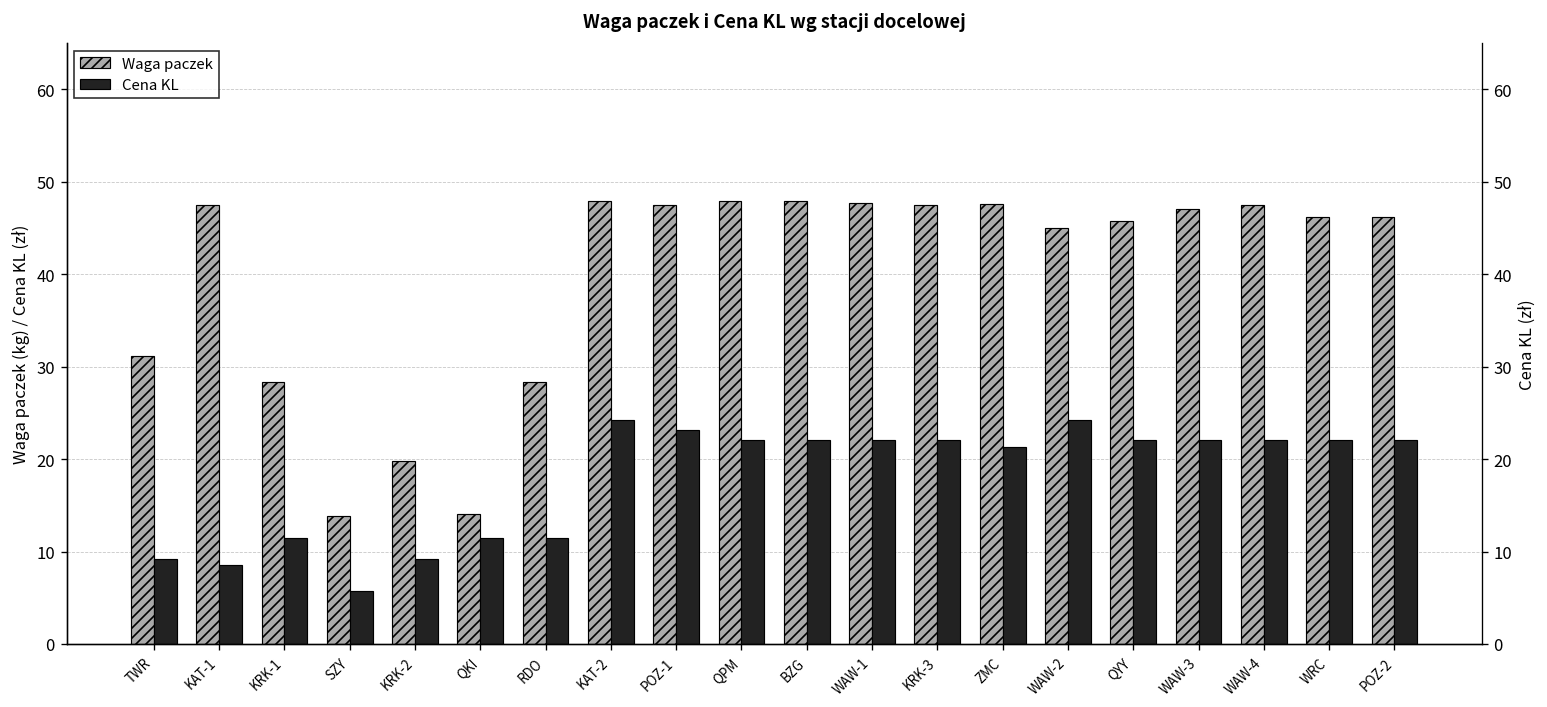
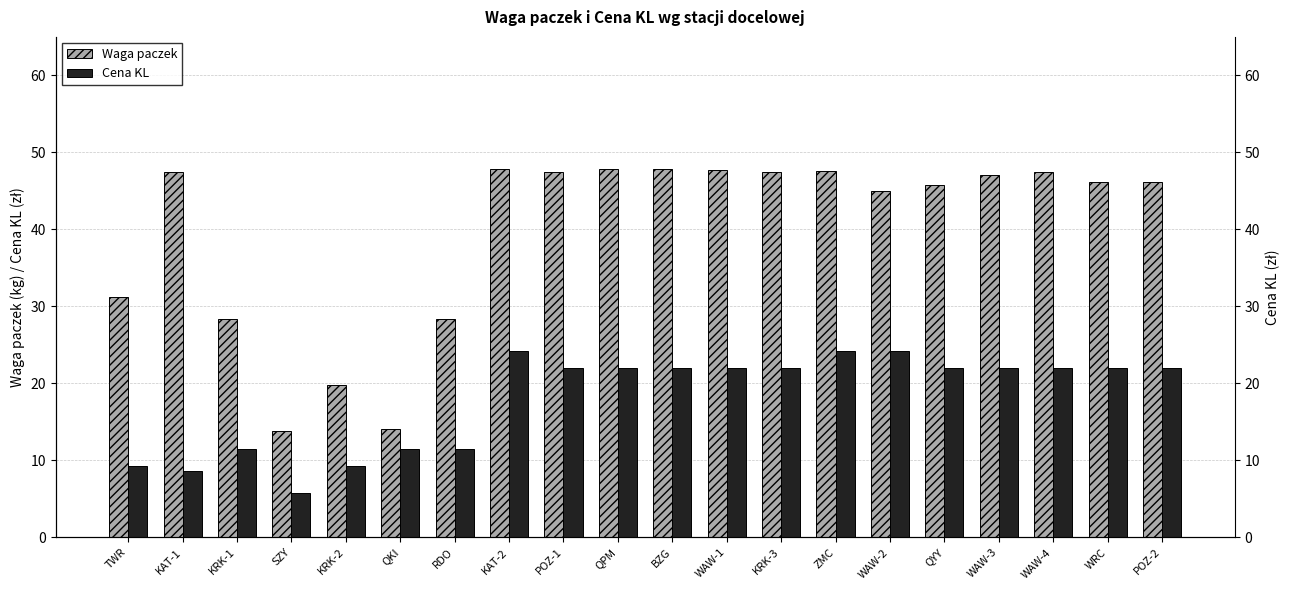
  {
    "Waga paczek": {
      "TWR": 31,
      "KAT-1": 47,
      "KRK-1": 28,
      "SZY": 14,
      "KRK-2": 20,
      "QKI": 14,
      "RDO": 28,
      "KAT-2": 48,
      "POZ-1": 47,
      "QPM": 48,
      "BZG": 48,
      "WAW-1": 48,
      "KRK-3": 47,
      "ZMC": 48,
      "WAW-2": 45,
      "QYY": 46,
      "WAW-3": 47,
      "WAW-4": 47,
      "WRC": 46,
      "POZ-2": 46
    },
    "Cena KL": {
      "TWR": 9,
      "KAT-1": 9,
      "KRK-1": 11,
      "SZY": 6,
      "KRK-2": 9,
      "QKI": 11,
      "RDO": 11,
      "KAT-2": 24,
-     "POZ-1": 23,
+     "POZ-1": 22,
      "QPM": 22,
      "BZG": 22,
      "WAW-1": 22,
      "KRK-3": 22,
-     "ZMC": 21,
+     "ZMC": 24,
      "WAW-2": 24,
      "QYY": 22,
      "WAW-3": 22,
      "WAW-4": 22,
      "WRC": 22,
      "POZ-2": 22
    }
  }
